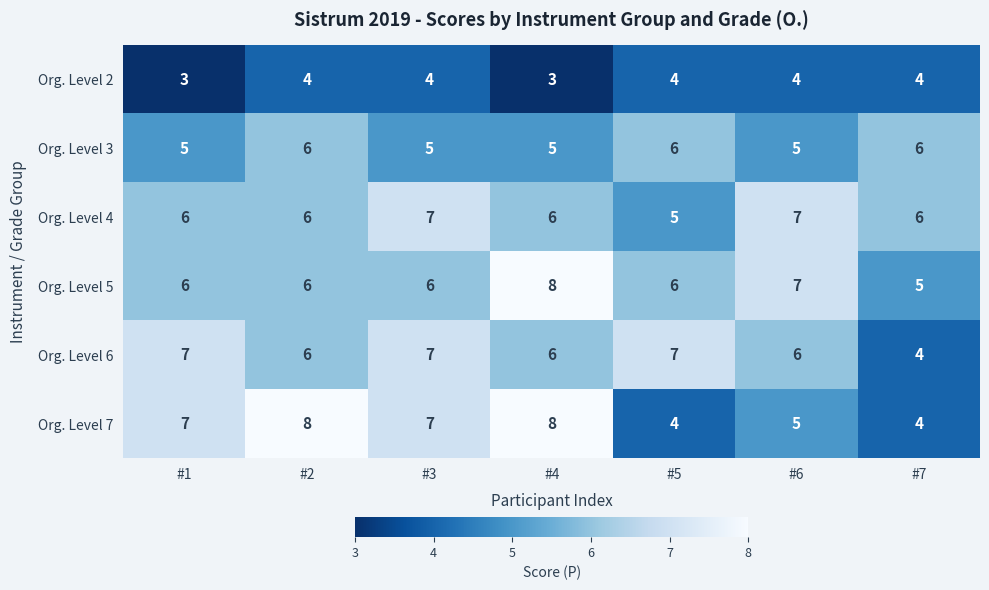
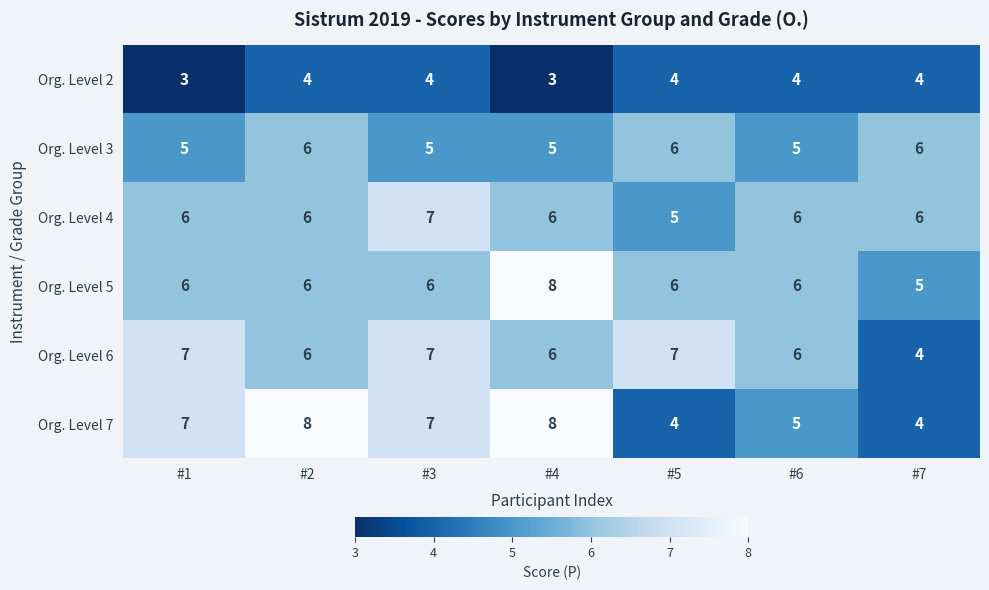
  {
    "Org. Level 2": {
      "#1": 3,
      "#2": 4,
      "#3": 4,
      "#4": 3,
      "#5": 4,
      "#6": 4,
      "#7": 4
    },
    "Org. Level 3": {
      "#1": 5,
      "#2": 6,
      "#3": 5,
      "#4": 5,
      "#5": 6,
      "#6": 5,
      "#7": 6
    },
    "Org. Level 4": {
      "#1": 6,
      "#2": 6,
      "#3": 7,
      "#4": 6,
      "#5": 5,
-     "#6": 7,
+     "#6": 6,
      "#7": 6
    },
    "Org. Level 5": {
      "#1": 6,
      "#2": 6,
      "#3": 6,
      "#4": 8,
      "#5": 6,
-     "#6": 7,
+     "#6": 6,
      "#7": 5
    },
    "Org. Level 6": {
      "#1": 7,
      "#2": 6,
      "#3": 7,
      "#4": 6,
      "#5": 7,
      "#6": 6,
      "#7": 4
    },
    "Org. Level 7": {
      "#1": 7,
      "#2": 8,
      "#3": 7,
      "#4": 8,
      "#5": 4,
      "#6": 5,
      "#7": 4
    }
  }
